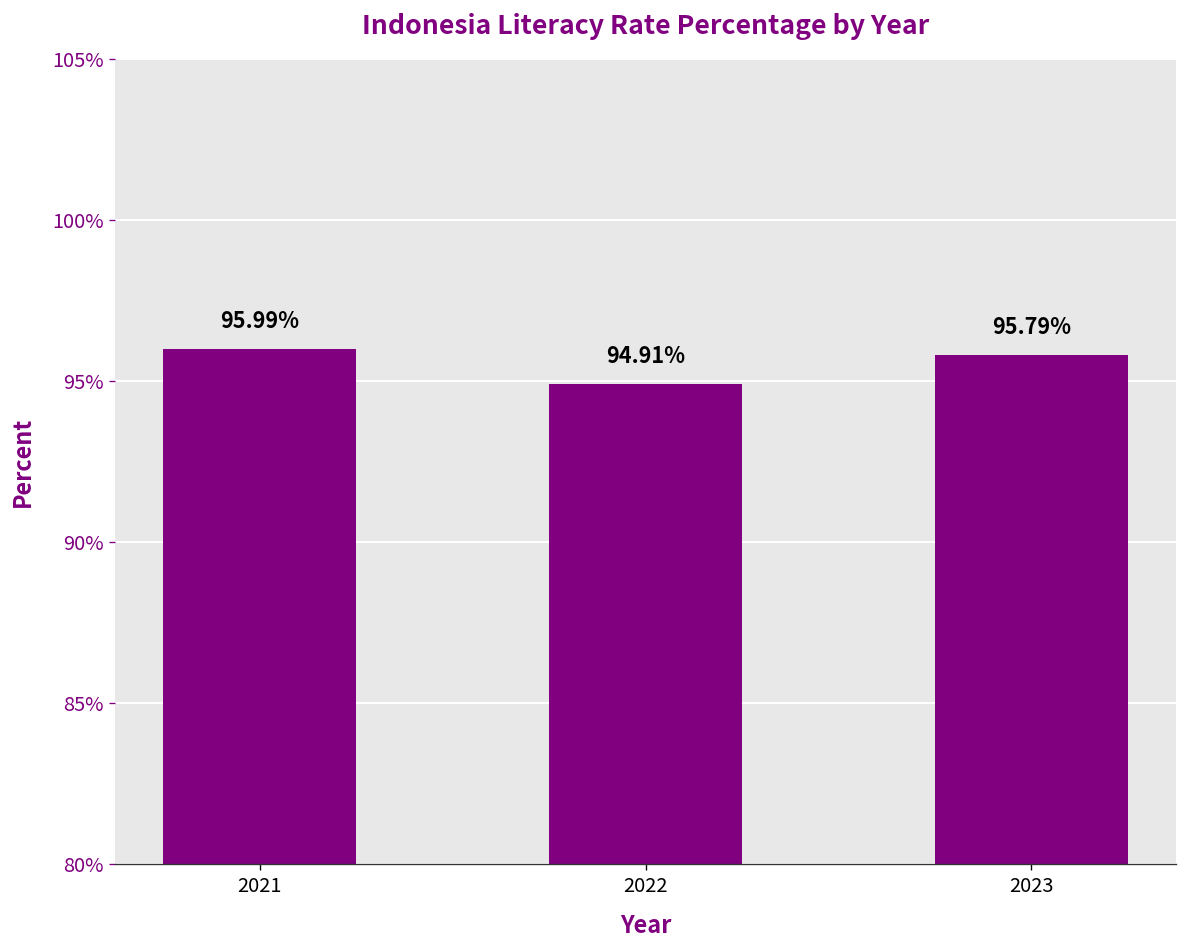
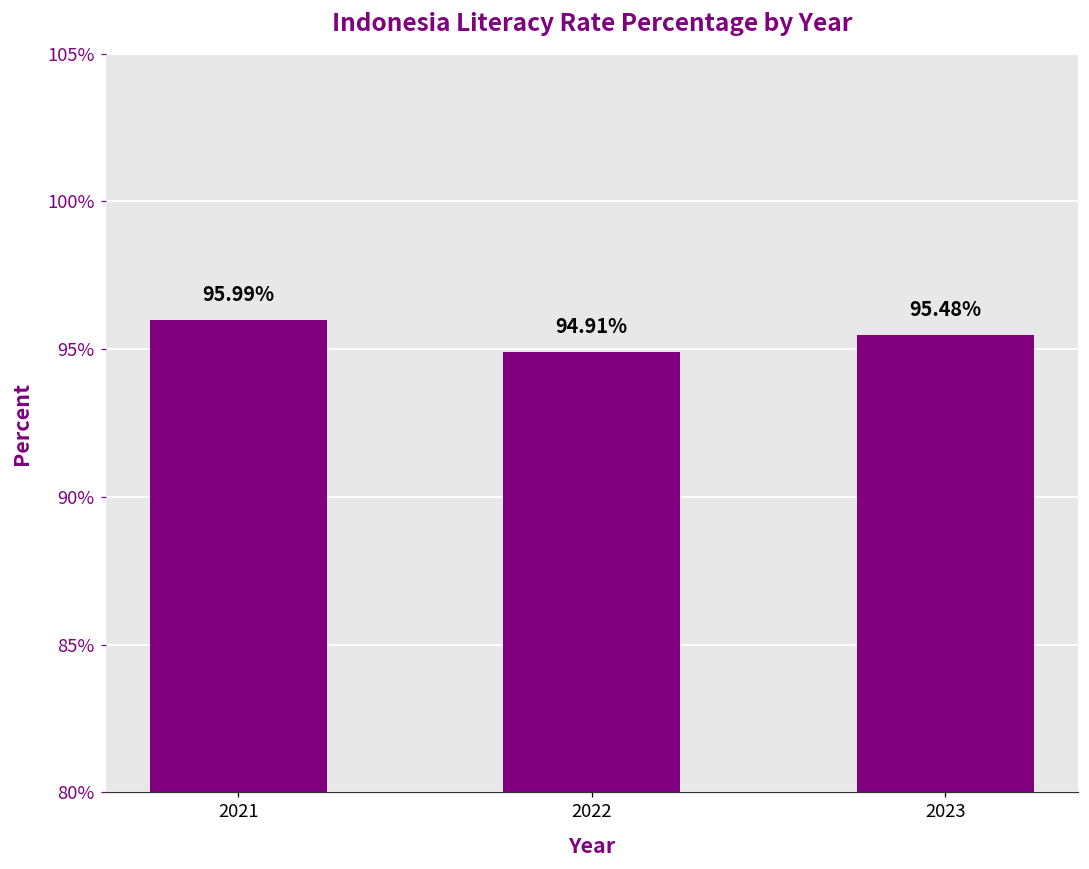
  {
    "2021": "95.99%",
    "2022": "94.91%",
-   "2023": "95.79%"
+   "2023": "95.48%"
  }
